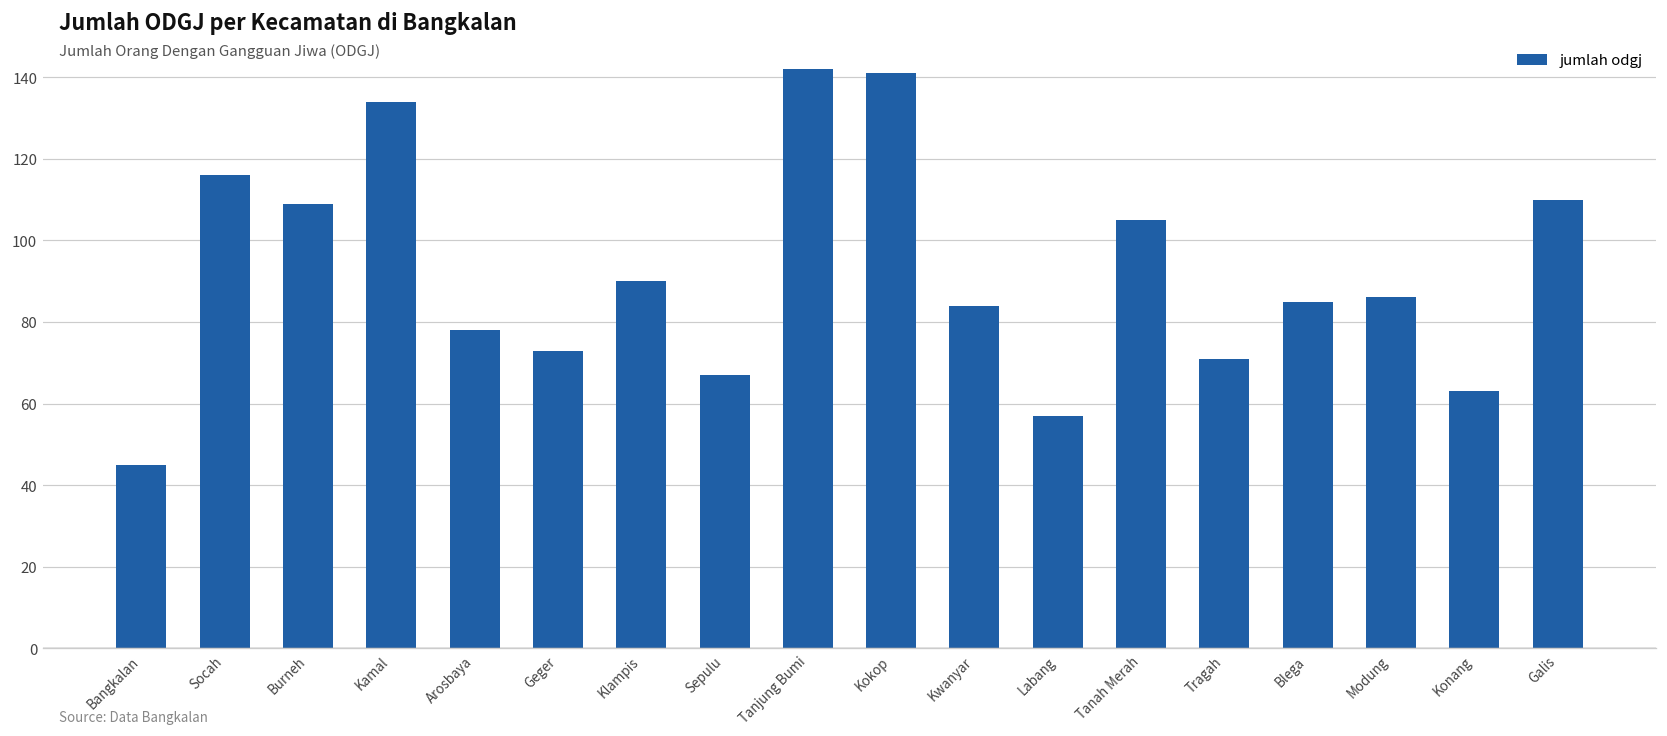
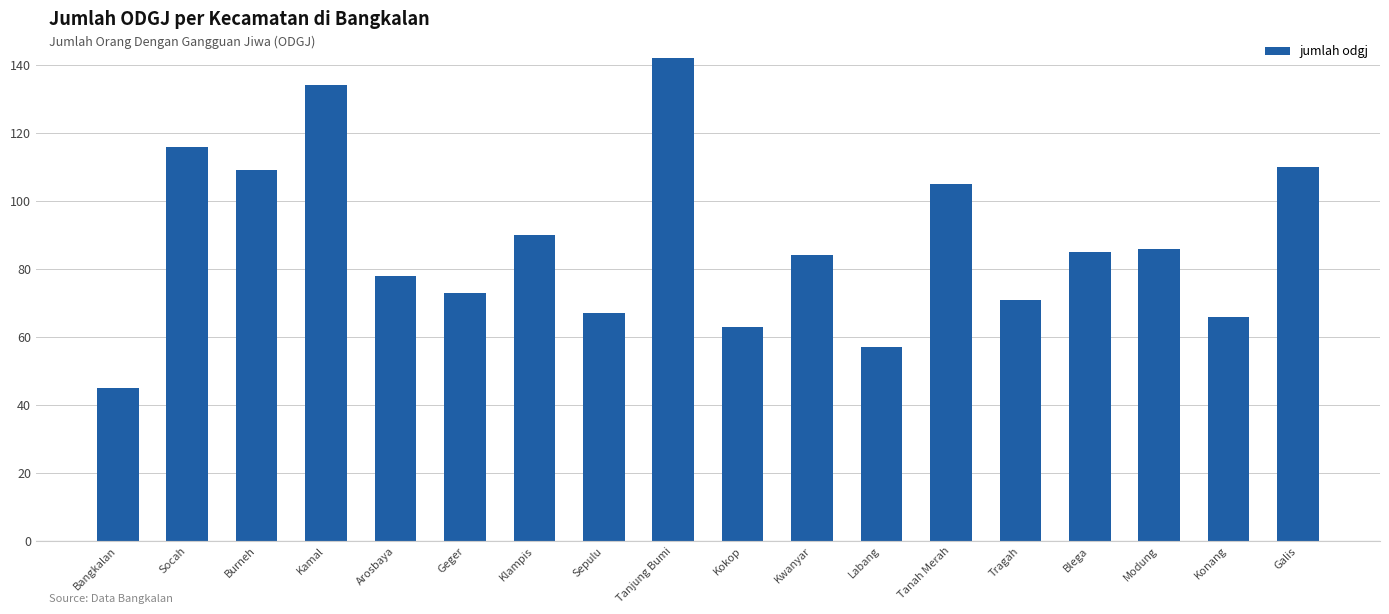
  {
    "Bangkalan": 45,
    "Socah": 116,
    "Burneh": 109,
    "Kamal": 134,
    "Arosbaya": 78,
    "Geger": 73,
    "Klampis": 90,
    "Sepulu": 67,
    "Tanjung Bumi": 142,
-   "Kokop": 141,
+   "Kokop": 63,
    "Kwanyar": 84,
    "Labang": 57,
    "Tanah Merah": 105,
    "Tragah": 71,
    "Blega": 85,
    "Modung": 86,
-   "Konang": 63,
+   "Konang": 66,
    "Galis": 110
  }
